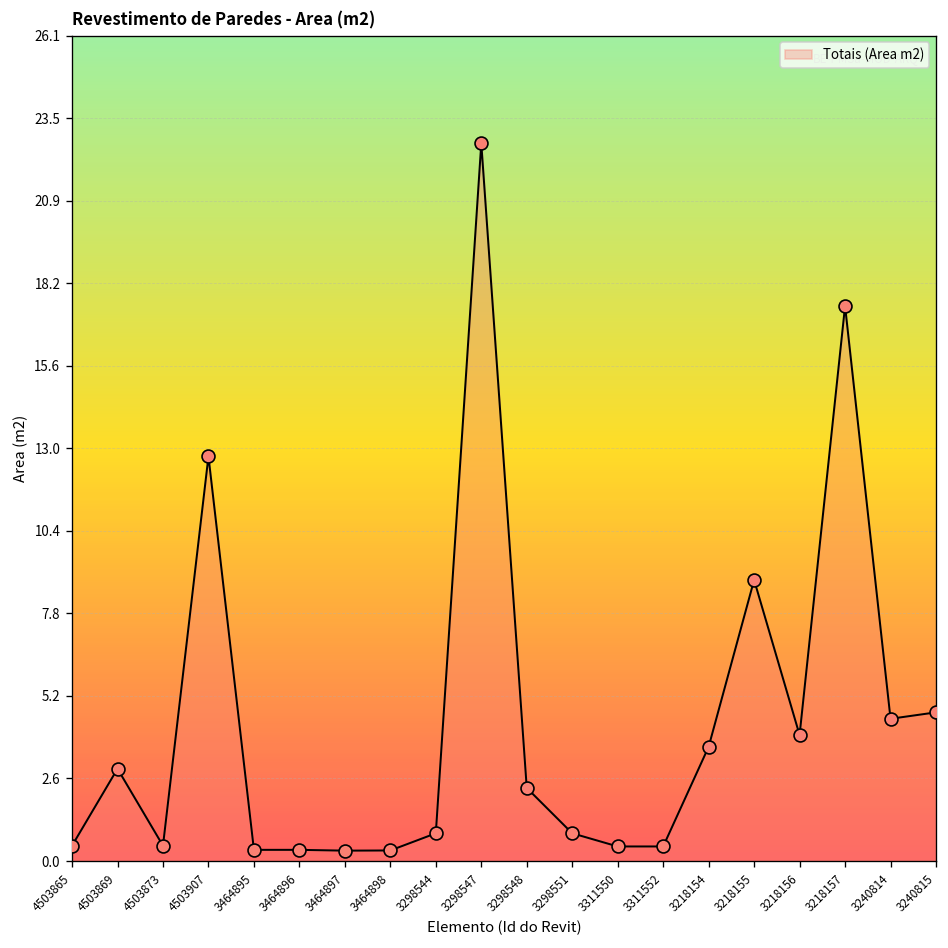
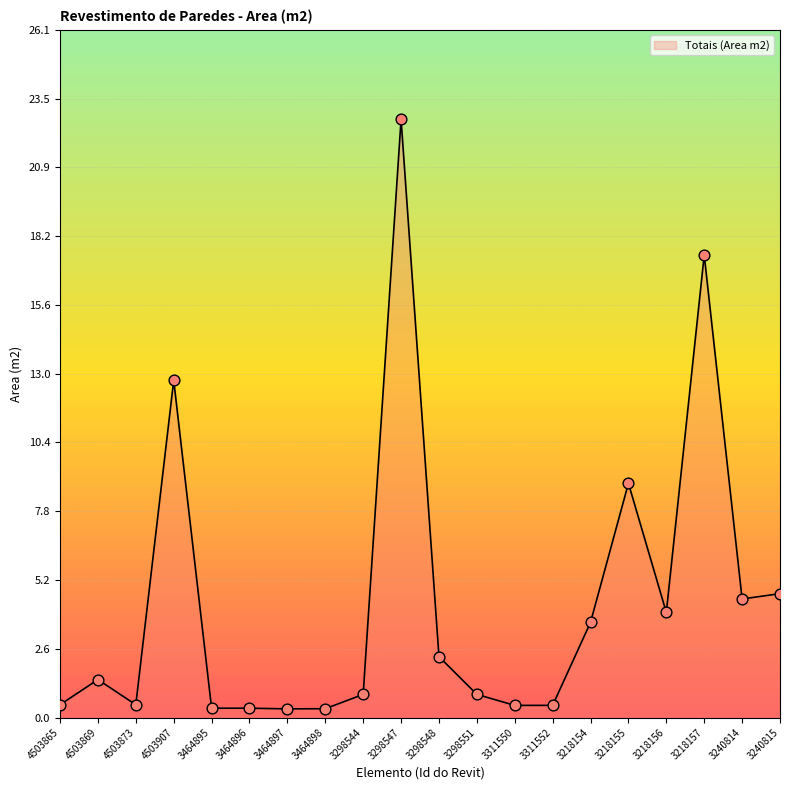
  {
    "4503865": 0.5,
-   "4503869": 2.9,
+   "4503869": 1.4,
    "4503873": 0.5,
    "4503907": 12.8,
    "3464895": 0.4,
    "3464896": 0.4,
    "3464897": 0.3,
    "3464898": 0.3,
    "3298544": 0.9,
    "3298547": 22.7,
    "3298548": 2.3,
    "3298551": 0.9,
    "3311550": 0.5,
    "3311552": 0.5,
    "3218154": 3.6,
    "3218155": 8.9,
    "3218156": 4.0,
    "3218157": 17.5,
    "3240814": 4.5,
    "3240815": 4.7
  }
